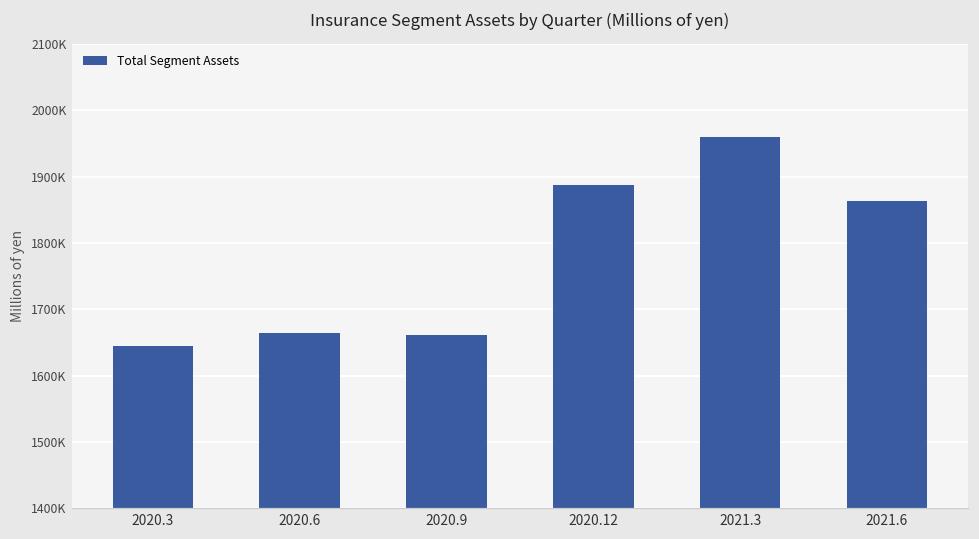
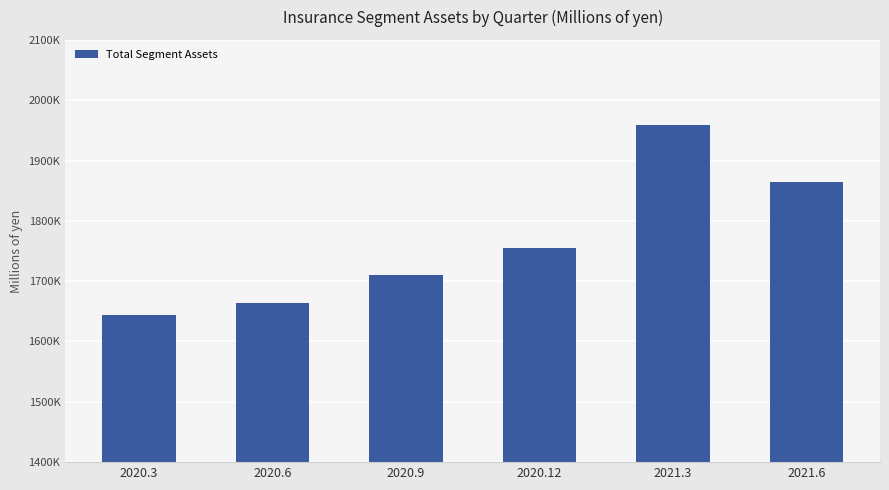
  {
    "2020.3": 1640000,
    "2020.6": 1660000,
-   "2020.9": 1660000,
-   "2020.12": 1890000,
+   "2020.9": 1710000,
+   "2020.12": 1750000,
    "2021.3": 1960000,
    "2021.6": 1860000
  }
